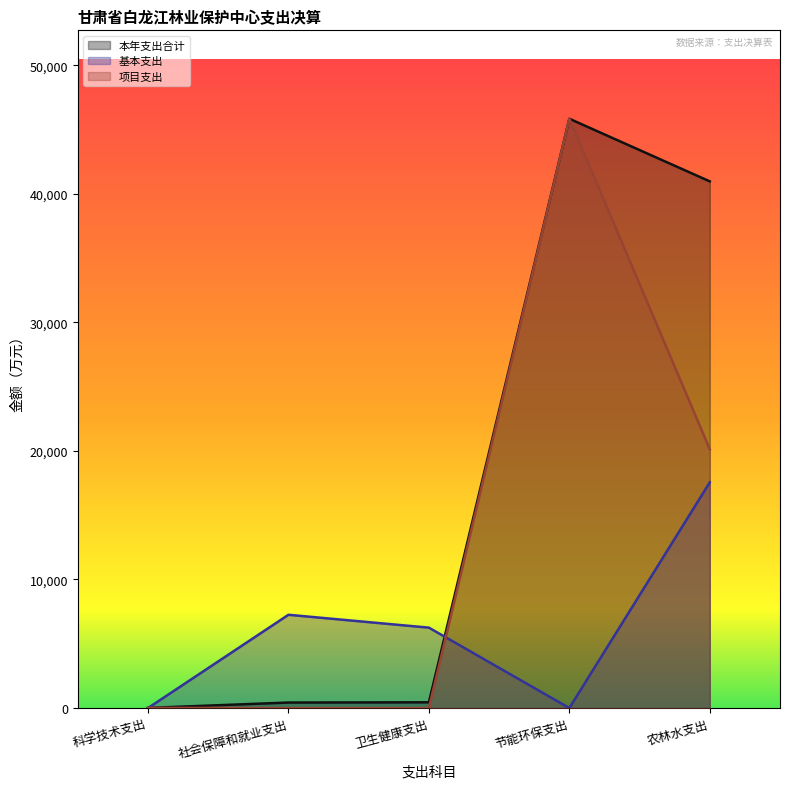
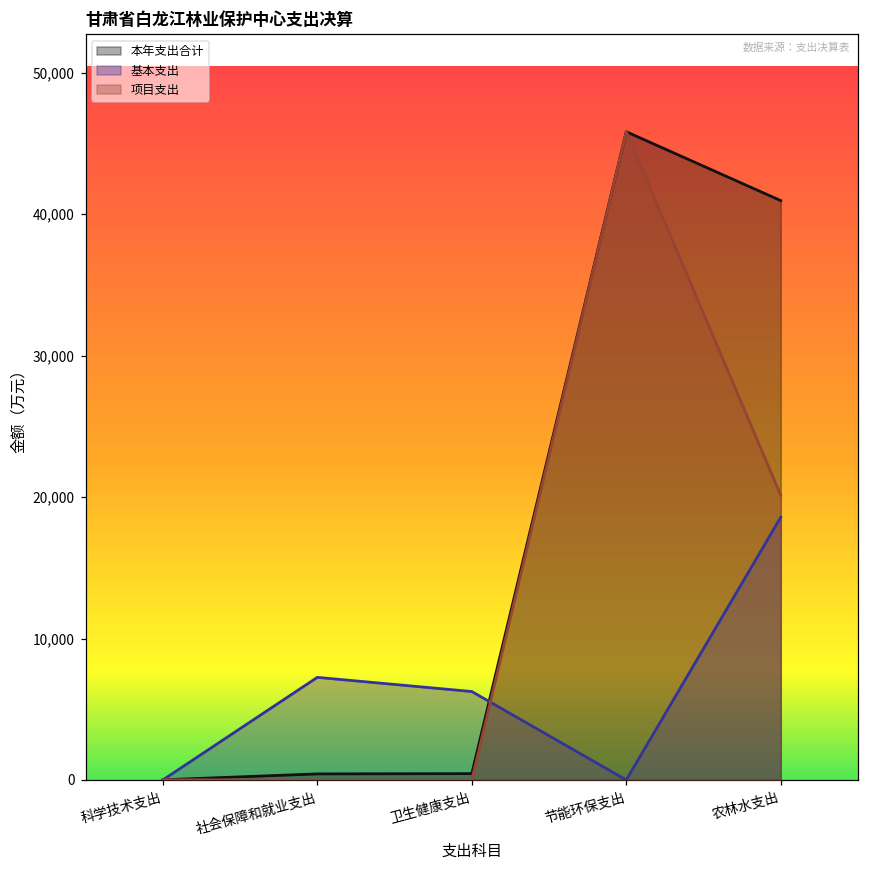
  {
    "本年支出合计": {
      "社会保障和就业支出": "400",
      "卫生健康支出": "400",
      "农林水支出": "41,000"
    },
    "基本支出": {
      "社会保障和就业支出": "7,300",
      "卫生健康支出": "6,300",
      "节能环保支出": "0",
-     "农林水支出": "17,600"
+     "农林水支出": "18,600"
    },
    "项目支出": {
      "社会保障和就业支出": "0",
      "卫生健康支出": "0",
      "农林水支出": "20,100"
    }
  }
